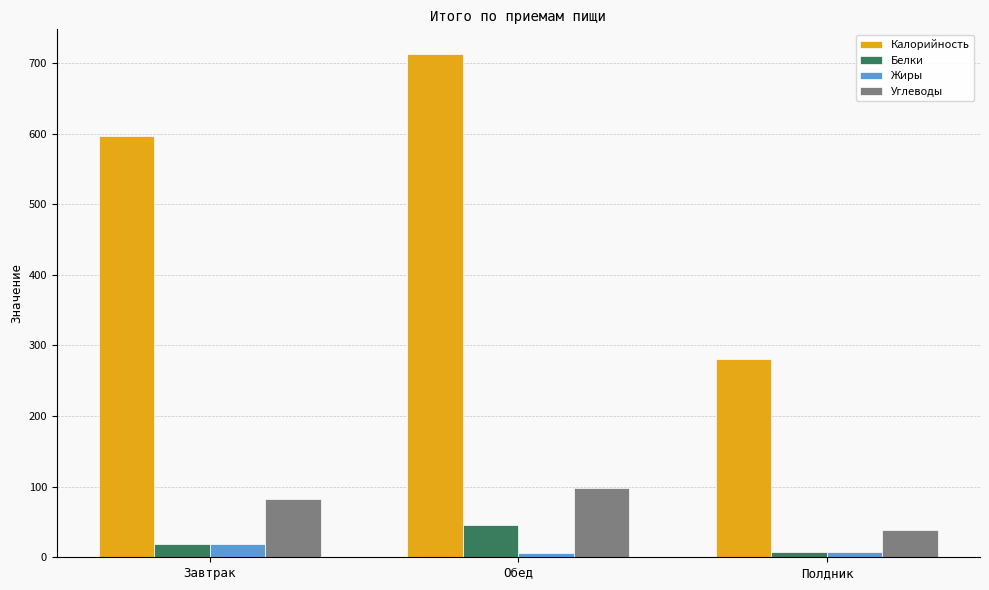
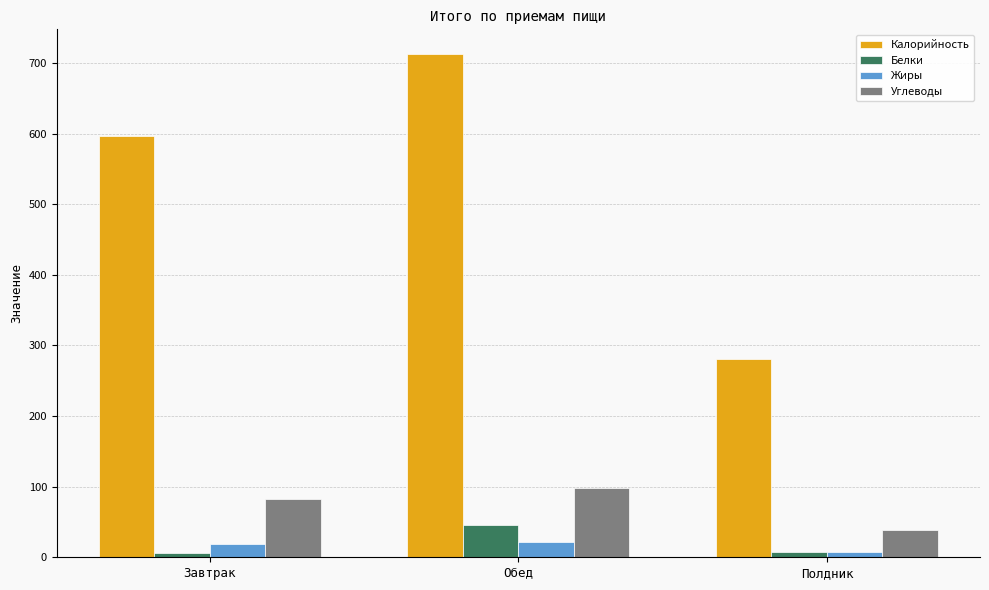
  {
    "Калорийность": {
      "Завтрак": 600,
      "Обед": 710,
      "Полдник": 280
    },
    "Белки": {
-     "Завтрак": 20,
+     "Завтрак": 10,
      "Обед": 50,
      "Полдник": 10
    },
    "Жиры": {
      "Завтрак": 20,
-     "Обед": 10,
+     "Обед": 20,
      "Полдник": 10
    },
    "Углеводы": {
      "Завтрак": 80,
      "Обед": 100,
      "Полдник": 40
    }
  }
